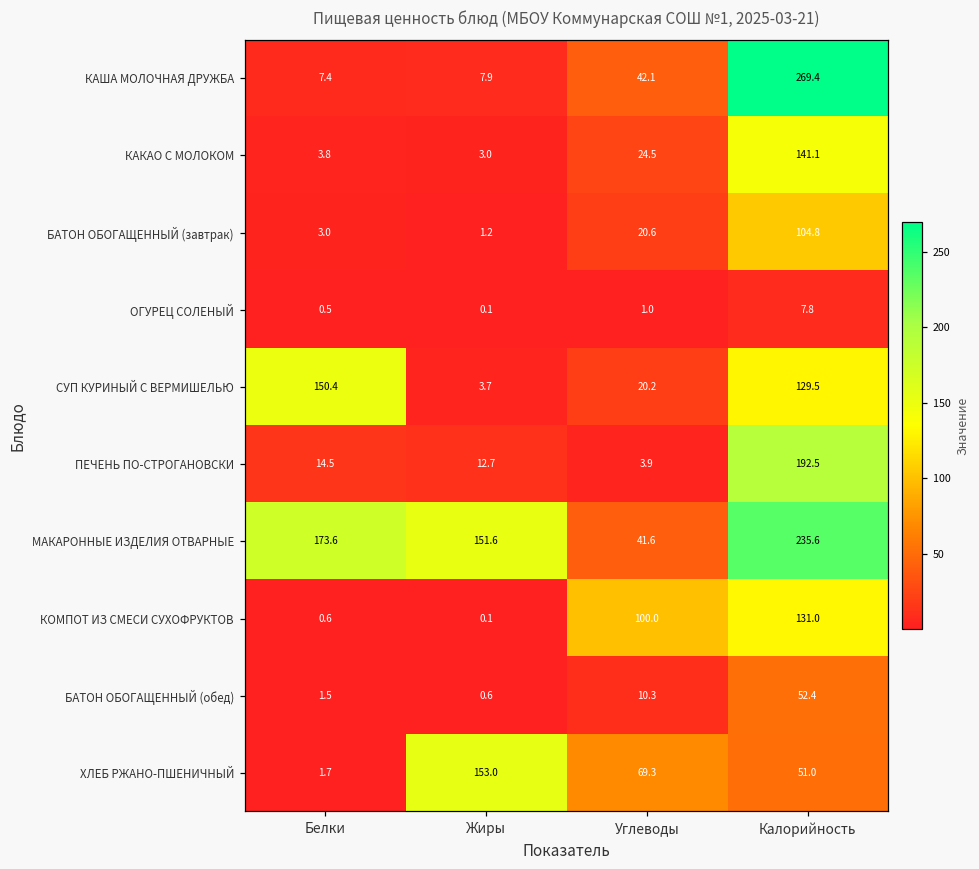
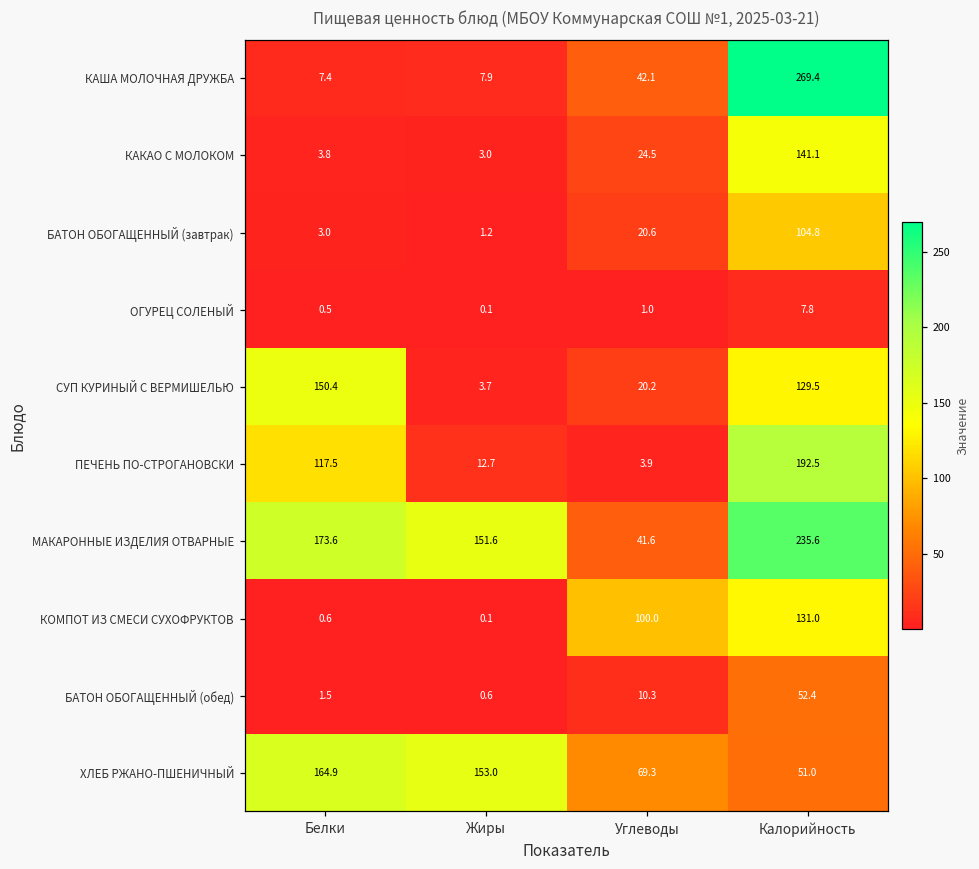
  {
    "КАША МОЛОЧНАЯ ДРУЖБА": {
      "Белки": 7.4,
      "Жиры": 7.9,
      "Углеводы": 42.1,
      "Калорийность": 269.4
    },
    "КАКАО С МОЛОКОМ": {
      "Белки": 3.8,
      "Жиры": 3.0,
      "Углеводы": 24.5,
      "Калорийность": 141.1
    },
    "БАТОН ОБОГАЩЕННЫЙ (завтрак)": {
      "Белки": 3.0,
      "Жиры": 1.2,
      "Углеводы": 20.6,
      "Калорийность": 104.8
    },
    "ОГУРЕЦ СОЛЕНЫЙ": {
      "Белки": 0.5,
      "Жиры": 0.1,
      "Углеводы": 1.0,
      "Калорийность": 7.8
    },
    "СУП КУРИНЫЙ С ВЕРМИШЕЛЬЮ": {
      "Белки": 150.4,
      "Жиры": 3.7,
      "Углеводы": 20.2,
      "Калорийность": 129.5
    },
    "ПЕЧЕНЬ ПО-СТРОГАНОВСКИ": {
-     "Белки": 14.5,
+     "Белки": 117.5,
      "Жиры": 12.7,
      "Углеводы": 3.9,
      "Калорийность": 192.5
    },
    "МАКАРОННЫЕ ИЗДЕЛИЯ ОТВАРНЫЕ": {
      "Белки": 173.6,
      "Жиры": 151.6,
      "Углеводы": 41.6,
      "Калорийность": 235.6
    },
    "КОМПОТ ИЗ СМЕСИ СУХОФРУКТОВ": {
      "Белки": 0.6,
      "Жиры": 0.1,
      "Углеводы": 100.0,
      "Калорийность": 131.0
    },
    "БАТОН ОБОГАЩЕННЫЙ (обед)": {
      "Белки": 1.5,
      "Жиры": 0.6,
      "Углеводы": 10.3,
      "Калорийность": 52.4
    },
    "ХЛЕБ РЖАНО-ПШЕНИЧНЫЙ": {
-     "Белки": 1.7,
+     "Белки": 164.9,
      "Жиры": 153.0,
      "Углеводы": 69.3,
      "Калорийность": 51.0
    }
  }
